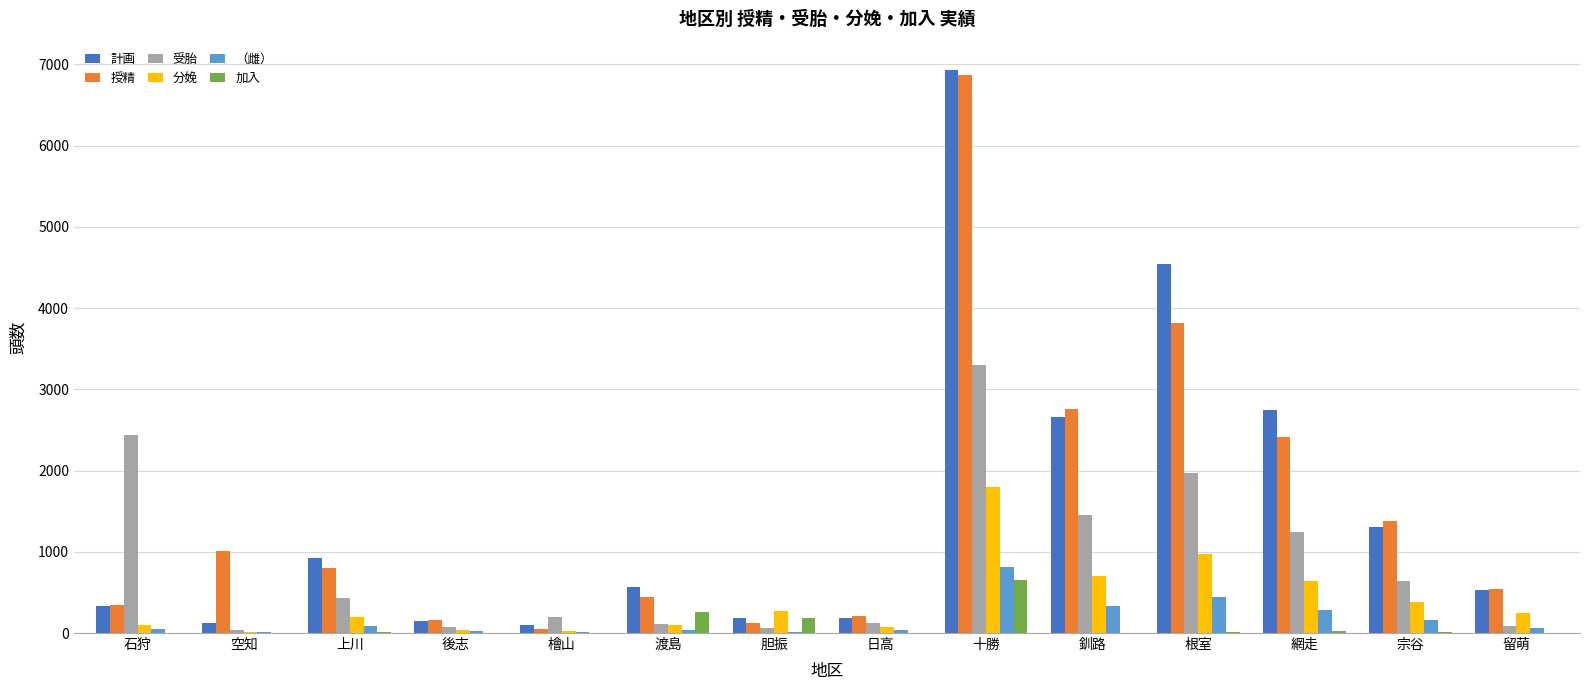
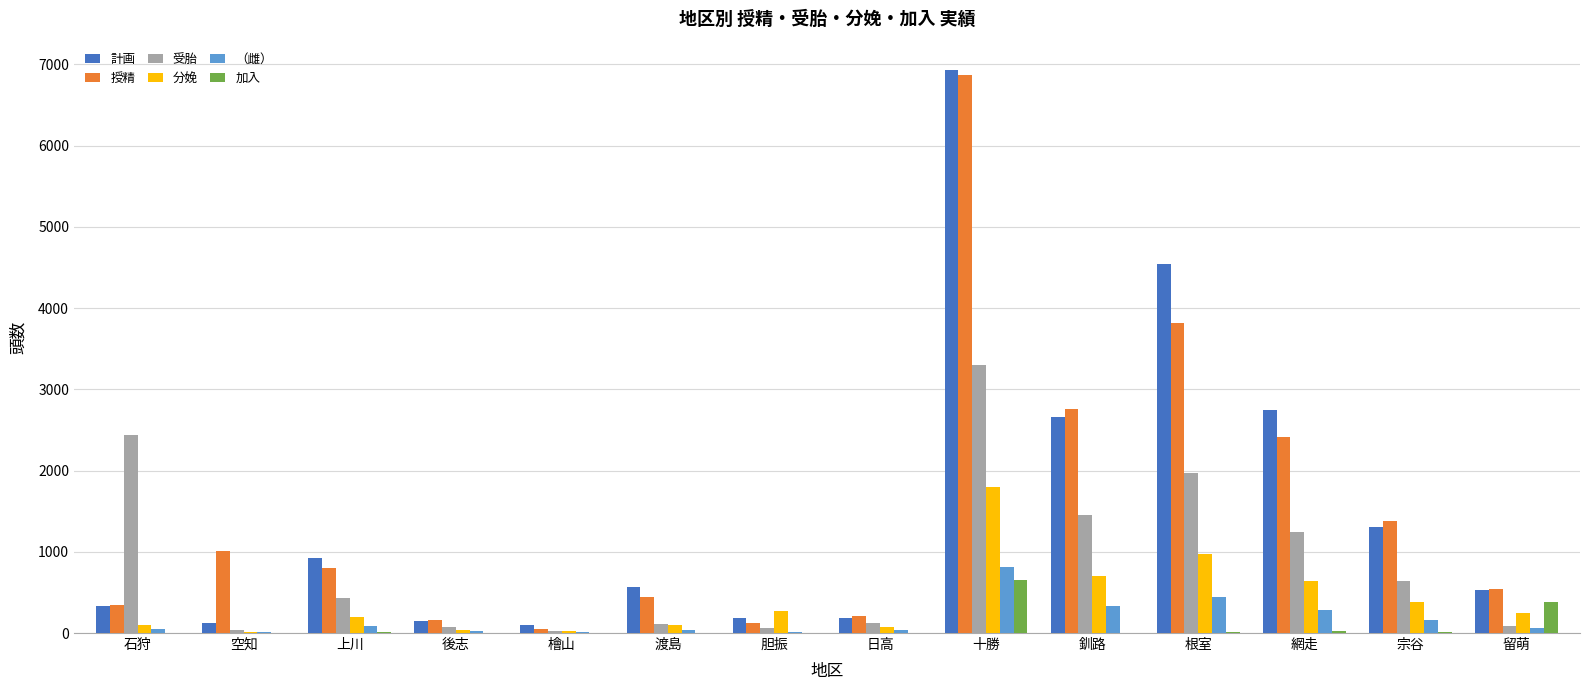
  {
    "授精": {
      "石狩": 300,
      "空知": 1000,
      "上川": 800,
      "後志": 200,
      "檜山": 0,
      "渡島": 400,
      "胆振": 100,
      "日高": 200,
      "十勝": 6900,
      "釧路": 2800,
      "根室": 3800,
      "網走": 2400,
      "宗谷": 1400,
      "留萌": 500
    },
    "受胎": {
      "石狩": 2400,
      "空知": 0,
      "上川": 400,
      "後志": 100,
-     "檜山": 200,
+     "檜山": 0,
      "渡島": 100,
      "胆振": 100,
      "日高": 100,
      "十勝": 3300,
      "釧路": 1500,
      "根室": 2000,
      "網走": 1200,
      "宗谷": 600,
      "留萌": 100
    },
    "分娩": {
      "石狩": 100,
      "上川": 200,
      "後志": 0,
      "渡島": 100,
      "胆振": 300,
      "日高": 100,
      "十勝": 1800,
      "釧路": 700,
      "根室": 1000,
      "網走": 600,
      "宗谷": 400,
      "留萌": 200
    },
    "加入": {
      "空知": 0,
      "檜山": 0,
-     "渡島": 300,
-     "胆振": 200,
+     "渡島": 0,
+     "胆振": 0,
      "日高": 0,
      "十勝": 700,
-     "留萌": 0
+     "留萌": 400
    }
  }
